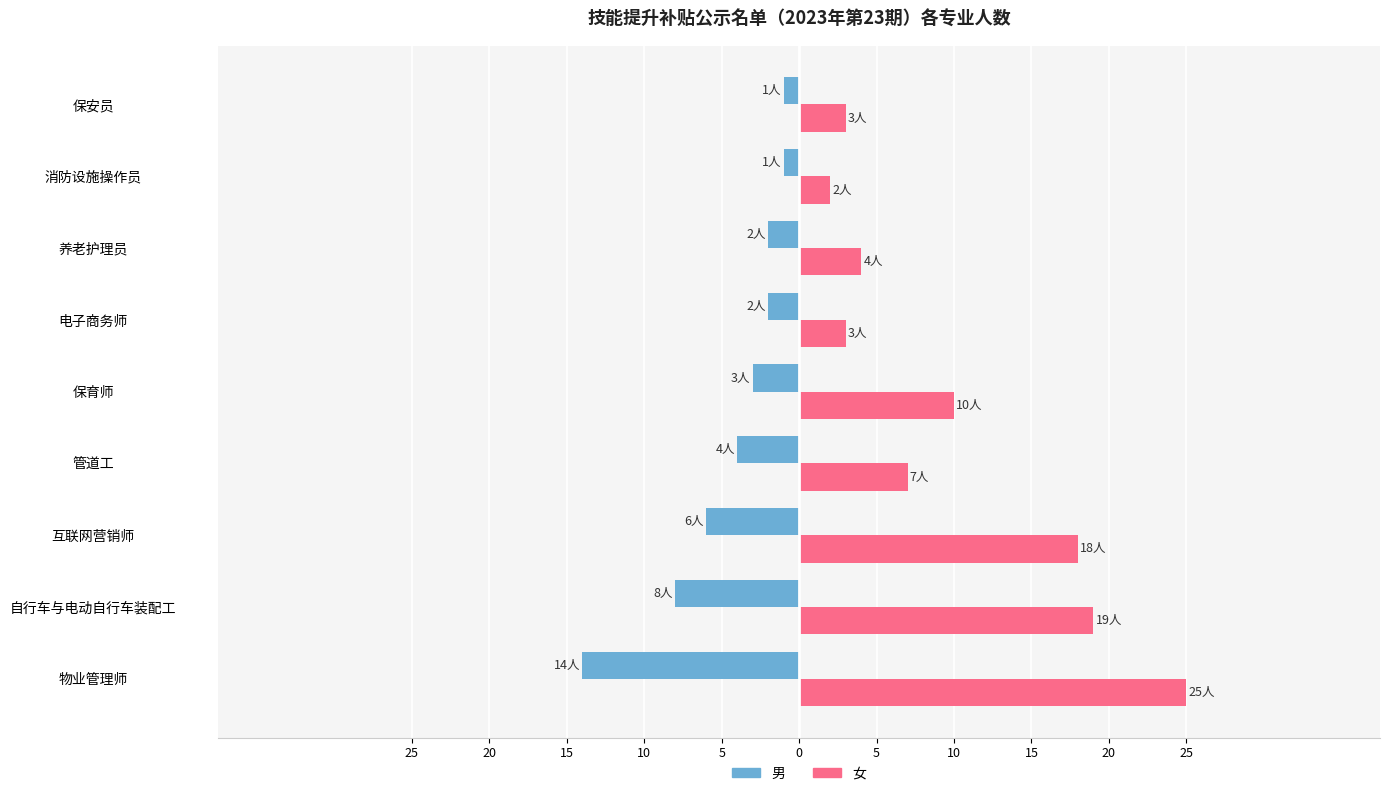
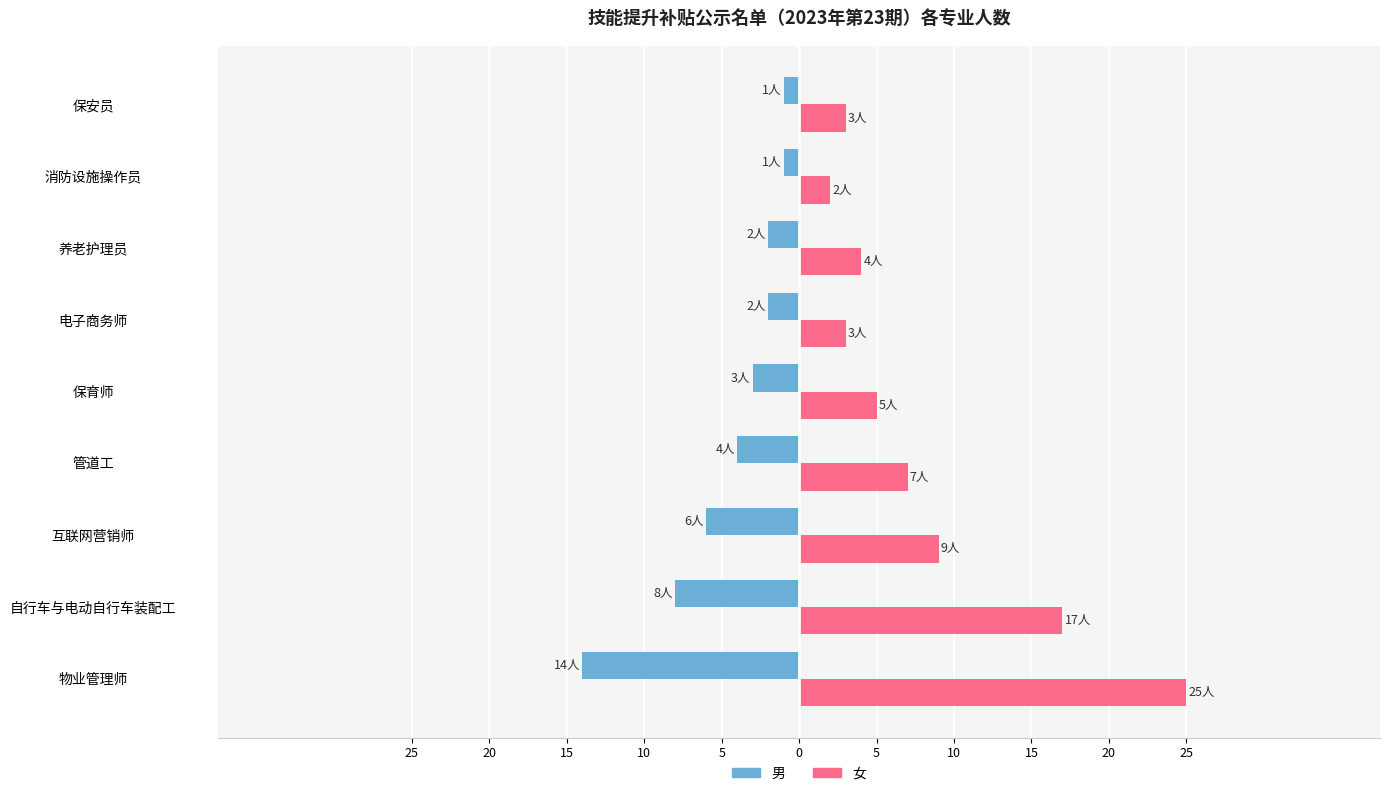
  {
    "女": {
      "保安员": "3人",
      "消防设施操作员": "2人",
      "养老护理员": "4人",
      "电子商务师": "3人",
-     "保育师": "10人",
+     "保育师": "5人",
      "管道工": "7人",
-     "互联网营销师": "18人",
-     "自行车与电动自行车装配工": "19人",
+     "互联网营销师": "9人",
+     "自行车与电动自行车装配工": "17人",
      "物业管理师": "25人"
    }
  }
